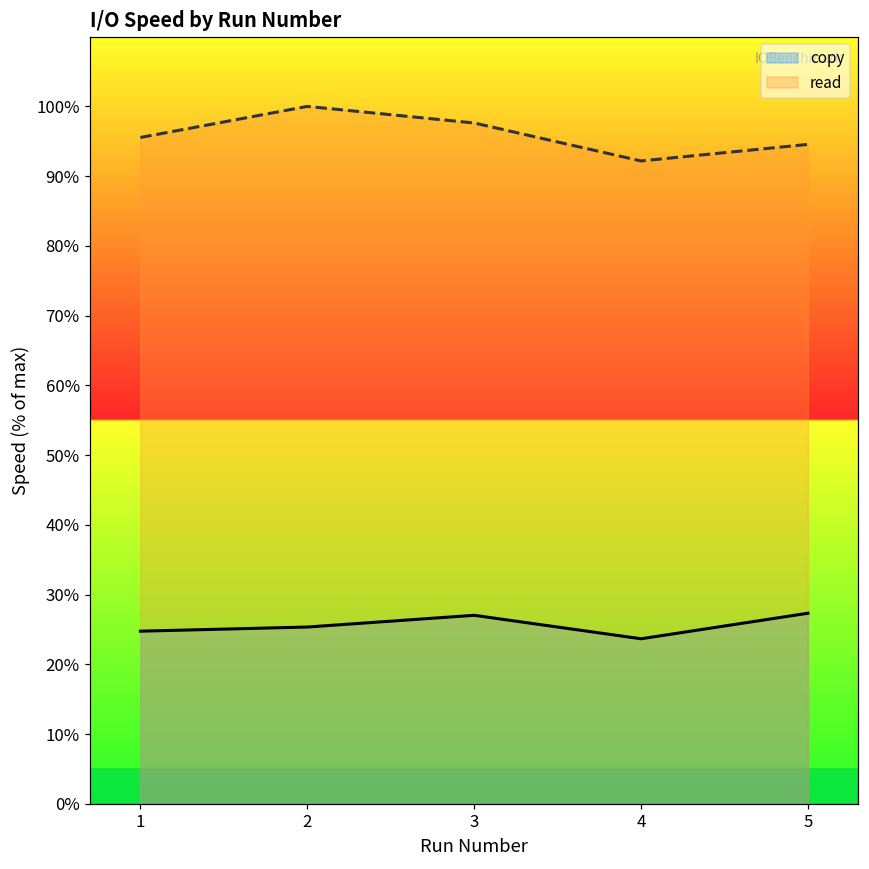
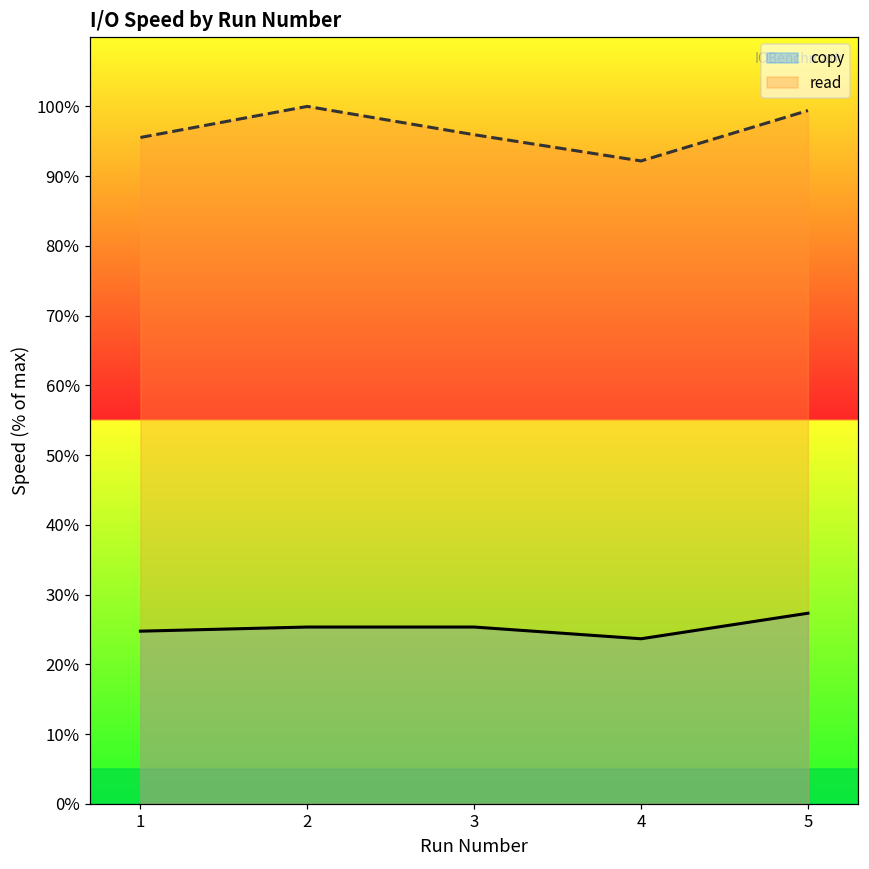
  {
    "copy": {
      "1": "25%",
      "2": "25%",
-     "3": "27%",
+     "3": "25%",
      "4": "24%",
      "5": "27%"
    },
    "read": {
      "1": "96%",
      "2": "100%",
-     "3": "98%",
+     "3": "96%",
      "4": "92%",
-     "5": "95%"
+     "5": "99%"
    }
  }
